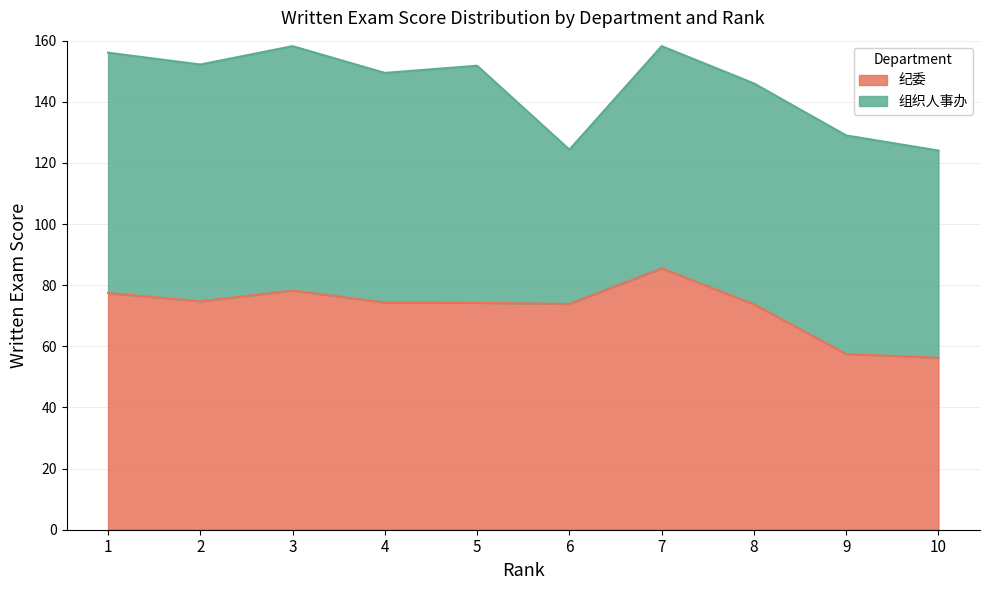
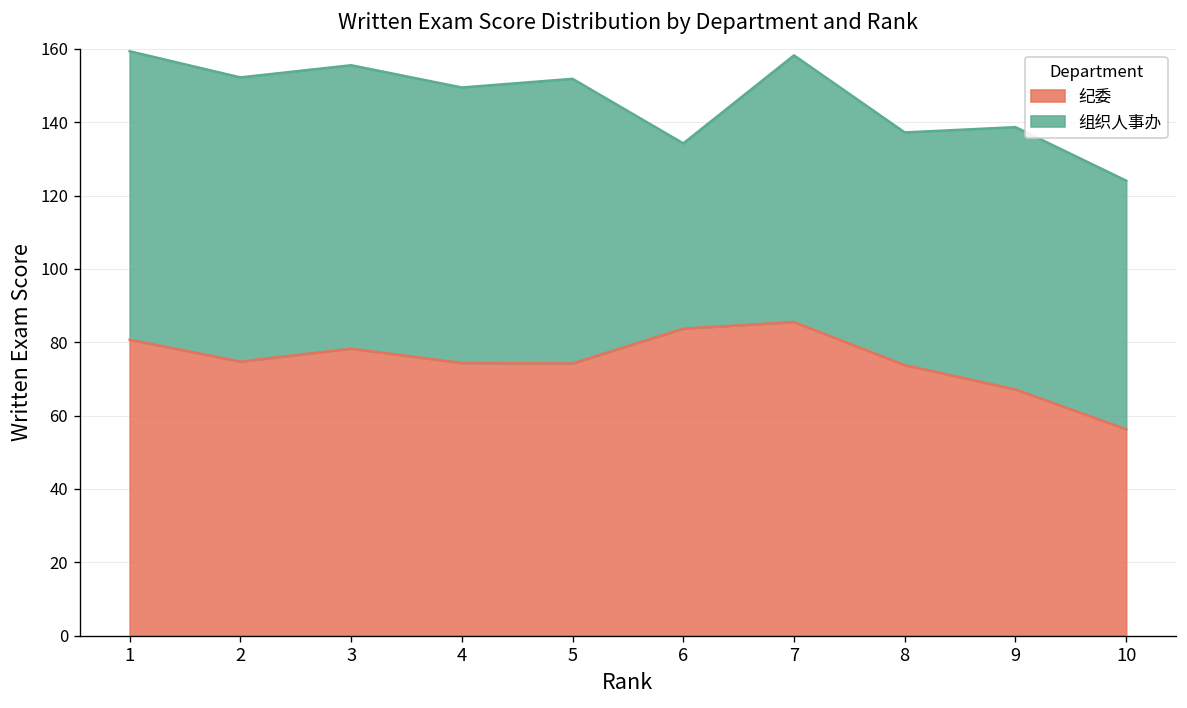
  {
    "纪委": {
-     "1": 77,
+     "1": 81,
      "2": 75,
      "3": 78,
      "4": 74,
      "5": 74,
-     "6": 74,
+     "6": 84,
      "7": 86,
      "8": 74,
-     "9": 57,
+     "9": 67,
      "10": 56
    },
    "组织人事办": {
      "1": 79,
      "2": 77,
-     "3": 80,
+     "3": 77,
      "4": 75,
      "5": 78,
      "6": 50,
      "7": 73,
-     "8": 72,
+     "8": 63,
      "9": 72,
      "10": 68
    }
  }
